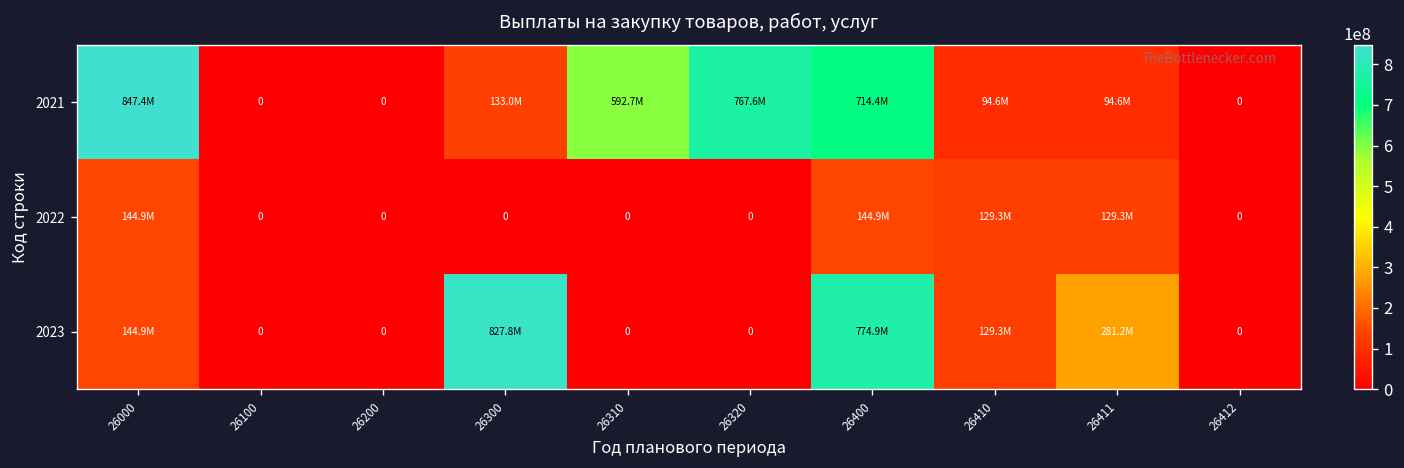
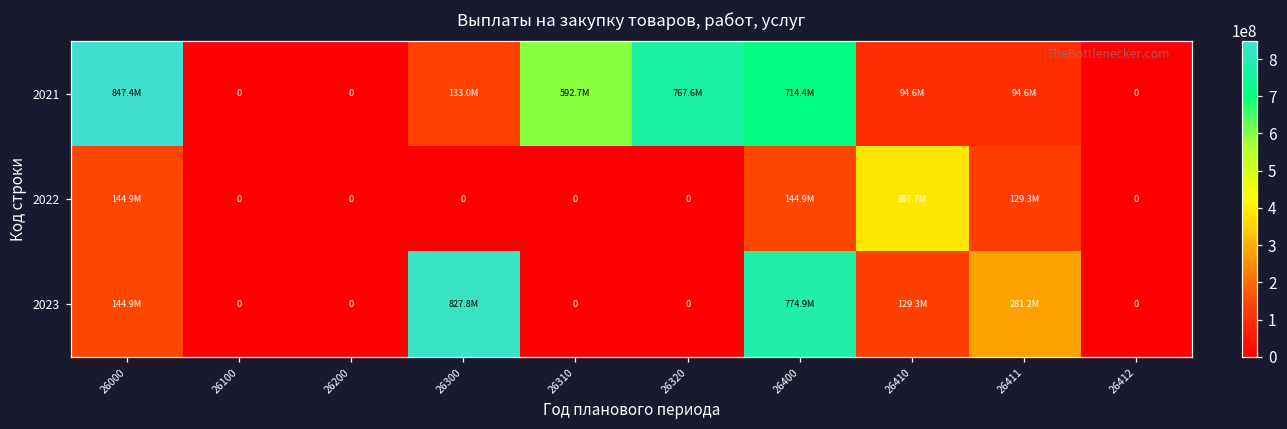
  {
    "2021": {
      "26000": "847.4M",
      "26100": "0",
      "26200": "0",
      "26300": "133.0M",
      "26310": "592.7M",
      "26320": "767.6M",
      "26400": "714.4M",
      "26410": "94.6M",
      "26411": "94.6M"
    },
    "2022": {
      "26000": "144.9M",
      "26100": "0",
      "26200": "0",
      "26300": "0",
      "26310": "0",
      "26320": "0",
      "26400": "144.9M",
-     "26410": "129.3M",
+     "26410": "387.7M",
      "26411": "129.3M",
      "26412": "0"
    },
    "2023": {
      "26000": "144.9M",
      "26100": "0",
      "26200": "0",
      "26300": "827.8M",
      "26310": "0",
      "26320": "0",
      "26400": "774.9M",
      "26410": "129.3M",
      "26411": "281.2M",
      "26412": "0"
    }
  }
